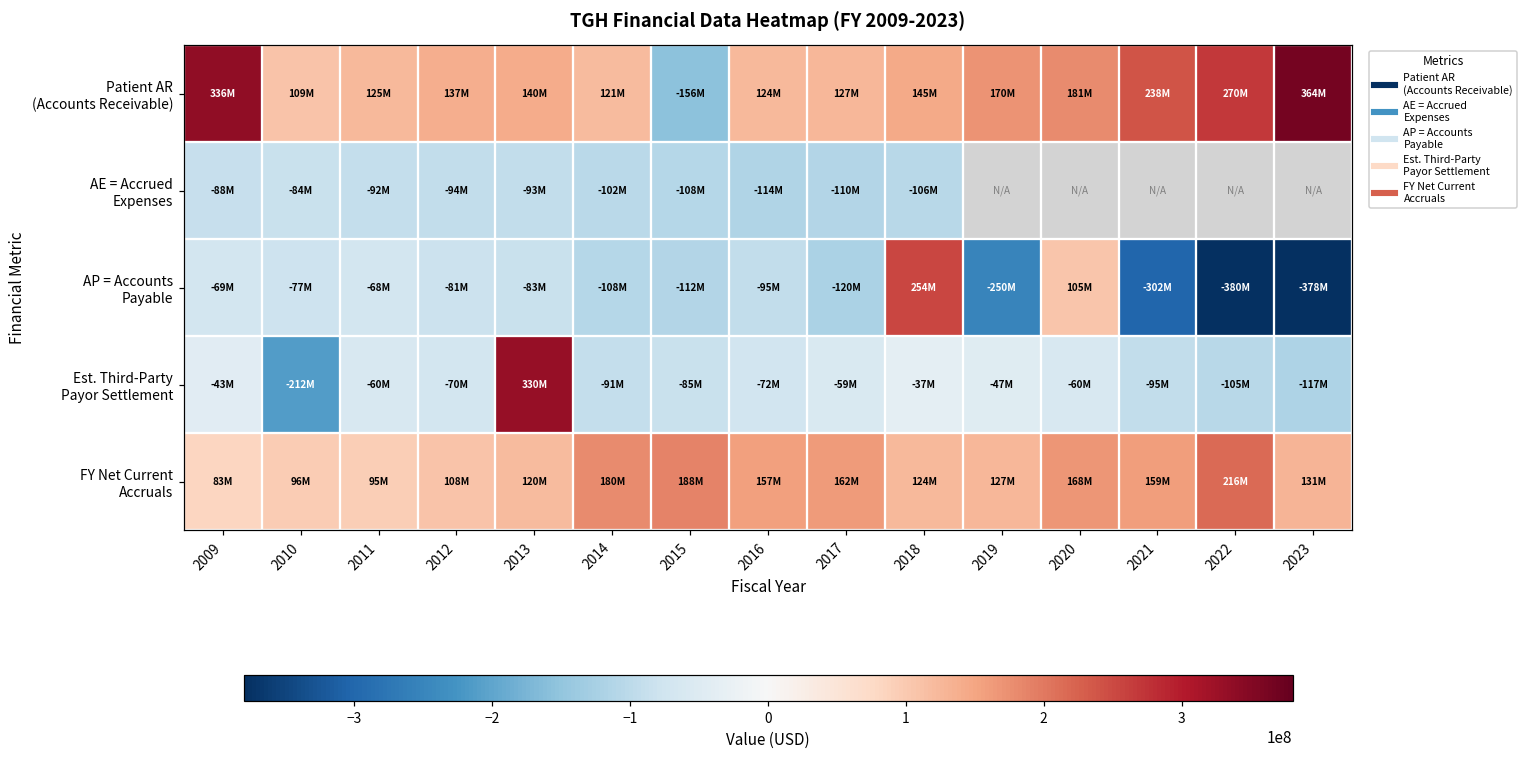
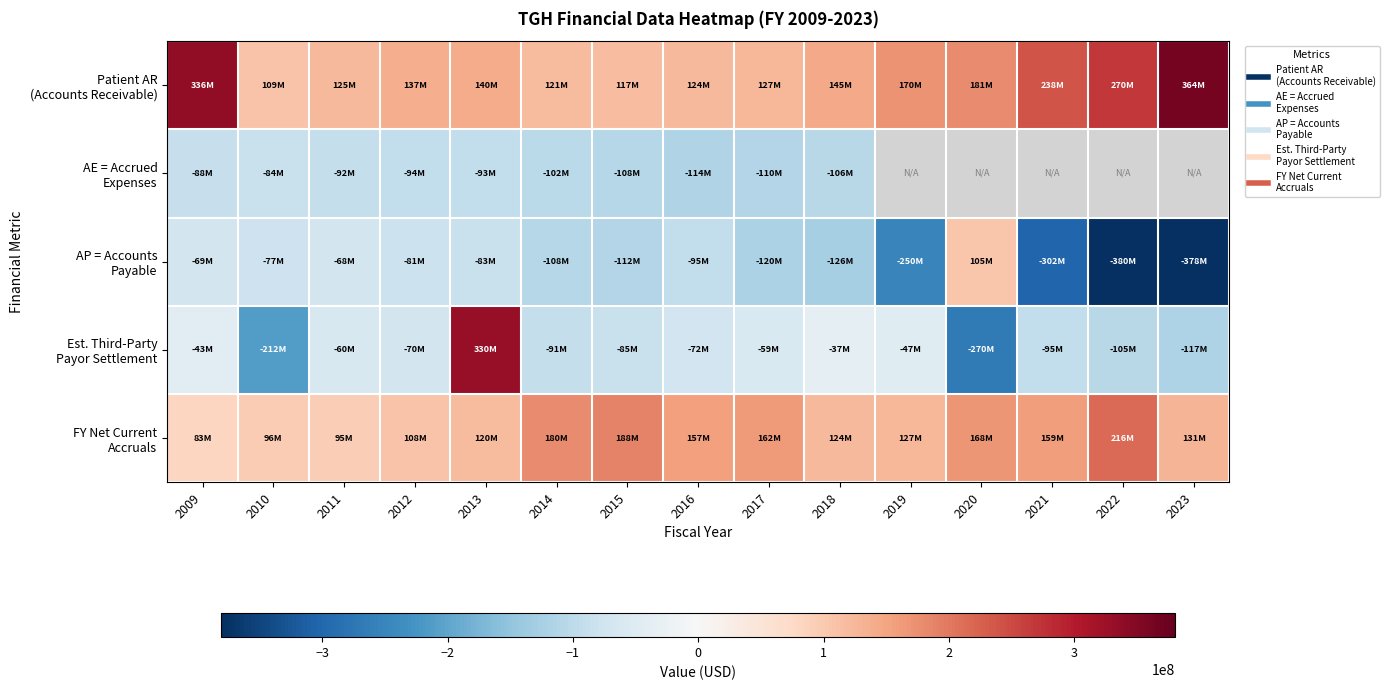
  {
    "Patient AR (Accounts Receivable)": {
      "2009": "336M",
      "2010": "109M",
      "2011": "125M",
      "2012": "137M",
      "2013": "140M",
      "2014": "121M",
-     "2015": "-156M",
+     "2015": "117M",
      "2016": "124M",
      "2017": "127M",
      "2018": "145M",
      "2019": "170M",
      "2020": "181M",
      "2021": "238M",
      "2022": "270M",
      "2023": "364M"
    },
    "AE = Accrued Expenses": {
      "2009": "-88M",
      "2010": "-84M",
      "2011": "-92M",
      "2012": "-94M",
      "2013": "-93M",
      "2014": "-102M",
      "2015": "-108M",
      "2016": "-114M",
      "2017": "-110M",
      "2018": "-106M"
    },
    "AP = Accounts Payable": {
      "2009": "-69M",
      "2010": "-77M",
      "2011": "-68M",
      "2012": "-81M",
      "2013": "-83M",
      "2014": "-108M",
      "2015": "-112M",
      "2016": "-95M",
      "2017": "-120M",
-     "2018": "254M",
+     "2018": "-126M",
      "2019": "-250M",
      "2020": "105M",
      "2021": "-302M",
      "2022": "-380M",
      "2023": "-378M"
    },
    "Est. Third-Party Payor Settlement": {
      "2009": "-43M",
      "2010": "-212M",
      "2011": "-60M",
      "2012": "-70M",
      "2013": "330M",
      "2014": "-91M",
      "2015": "-85M",
      "2016": "-72M",
      "2017": "-59M",
      "2018": "-37M",
      "2019": "-47M",
-     "2020": "-60M",
+     "2020": "-270M",
      "2021": "-95M",
      "2022": "-105M",
      "2023": "-117M"
    },
    "FY Net Current Accruals": {
      "2009": "83M",
      "2010": "96M",
      "2011": "95M",
      "2012": "108M",
      "2013": "120M",
      "2014": "180M",
      "2015": "188M",
      "2016": "157M",
      "2017": "162M",
      "2018": "124M",
      "2019": "127M",
      "2020": "168M",
      "2021": "159M",
      "2022": "216M",
      "2023": "131M"
    }
  }
